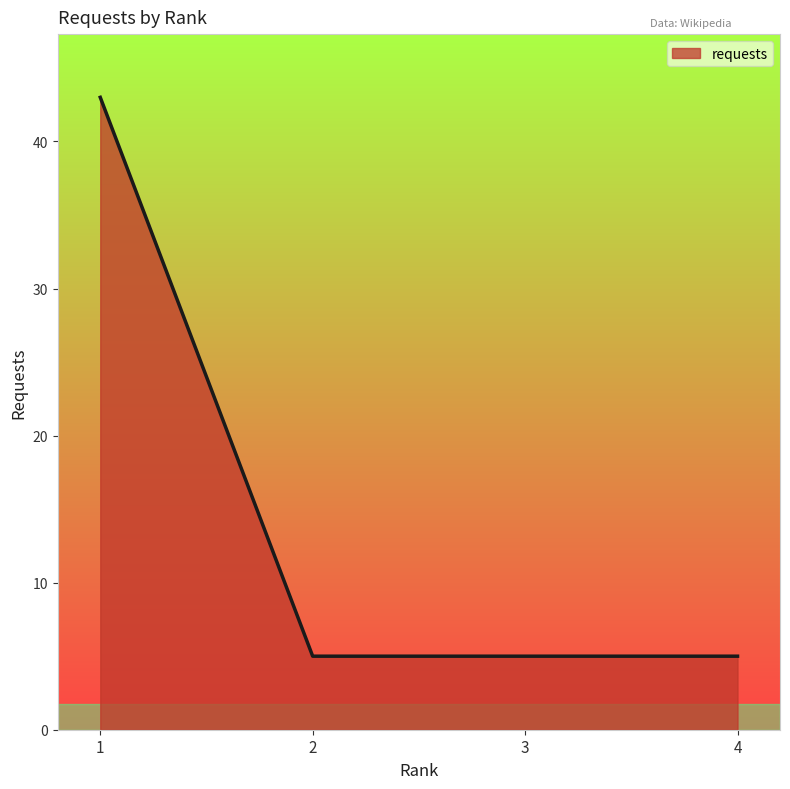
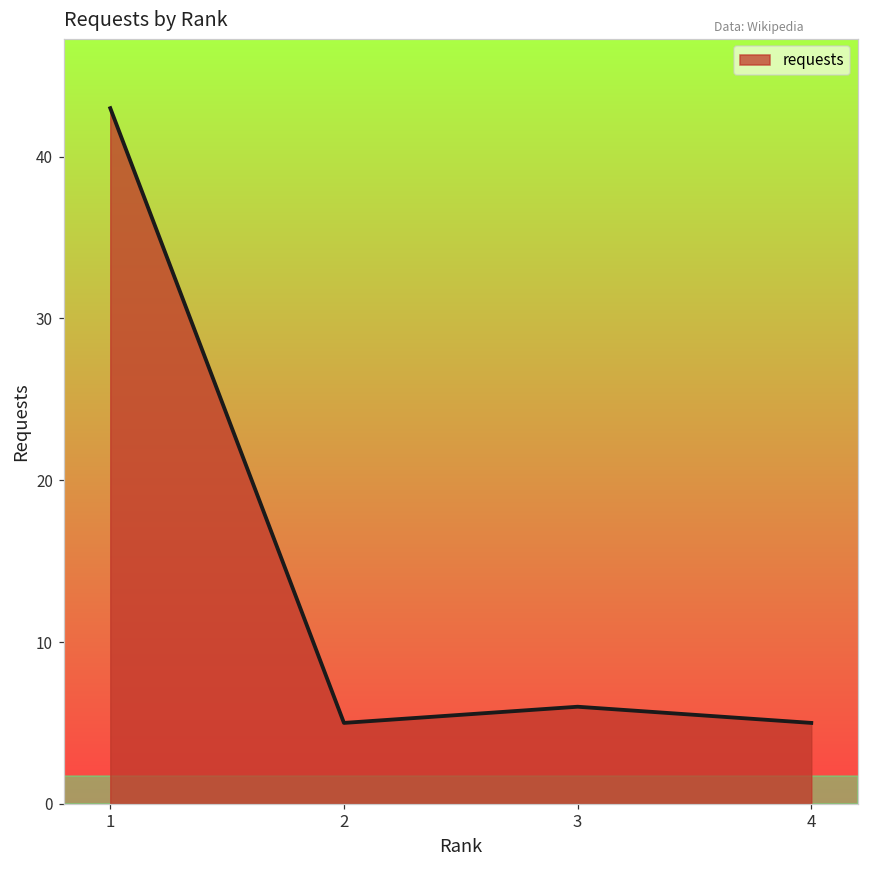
  {
    "1": 43,
    "2": 5,
-   "3": 5,
+   "3": 6,
    "4": 5
  }
